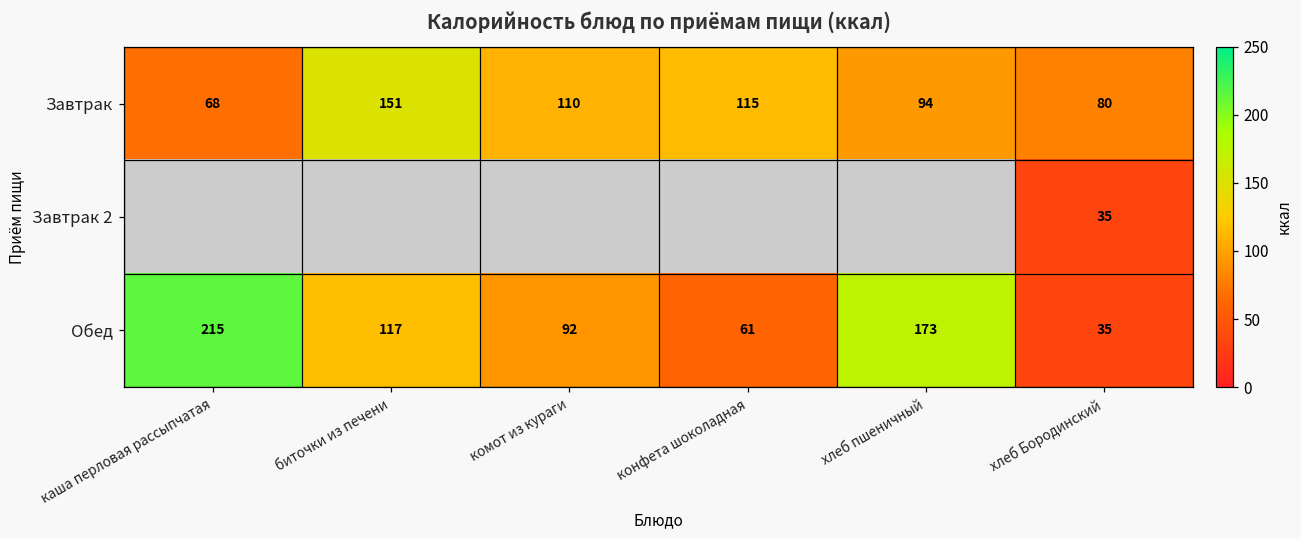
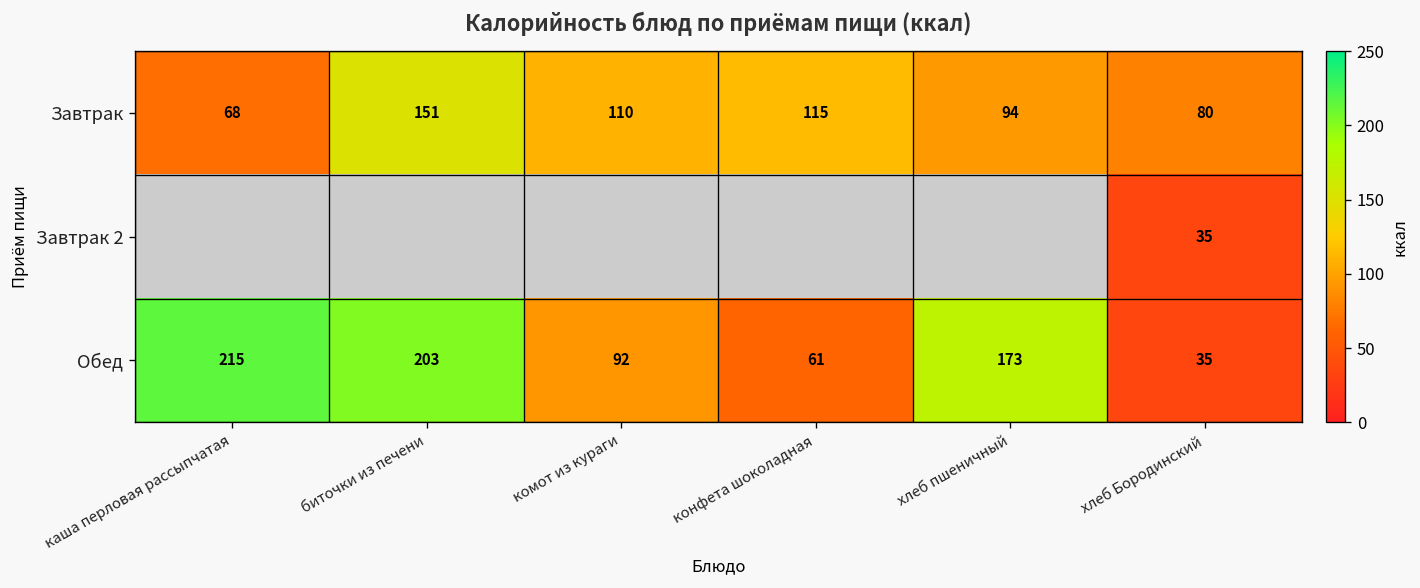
  {
    "Завтрак": {
      "каша перловая рассыпчатая": 68,
      "биточки из печени": 151,
      "комот из кураги": 110,
      "конфета шоколадная": 115,
      "хлеб пшеничный": 94,
      "хлеб Бородинский": 80
    },
    "Завтрак 2": {
      "хлеб Бородинский": 35
    },
    "Обед": {
      "каша перловая рассыпчатая": 215,
-     "биточки из печени": 117,
+     "биточки из печени": 203,
      "комот из кураги": 92,
      "конфета шоколадная": 61,
      "хлеб пшеничный": 173,
      "хлеб Бородинский": 35
    }
  }
